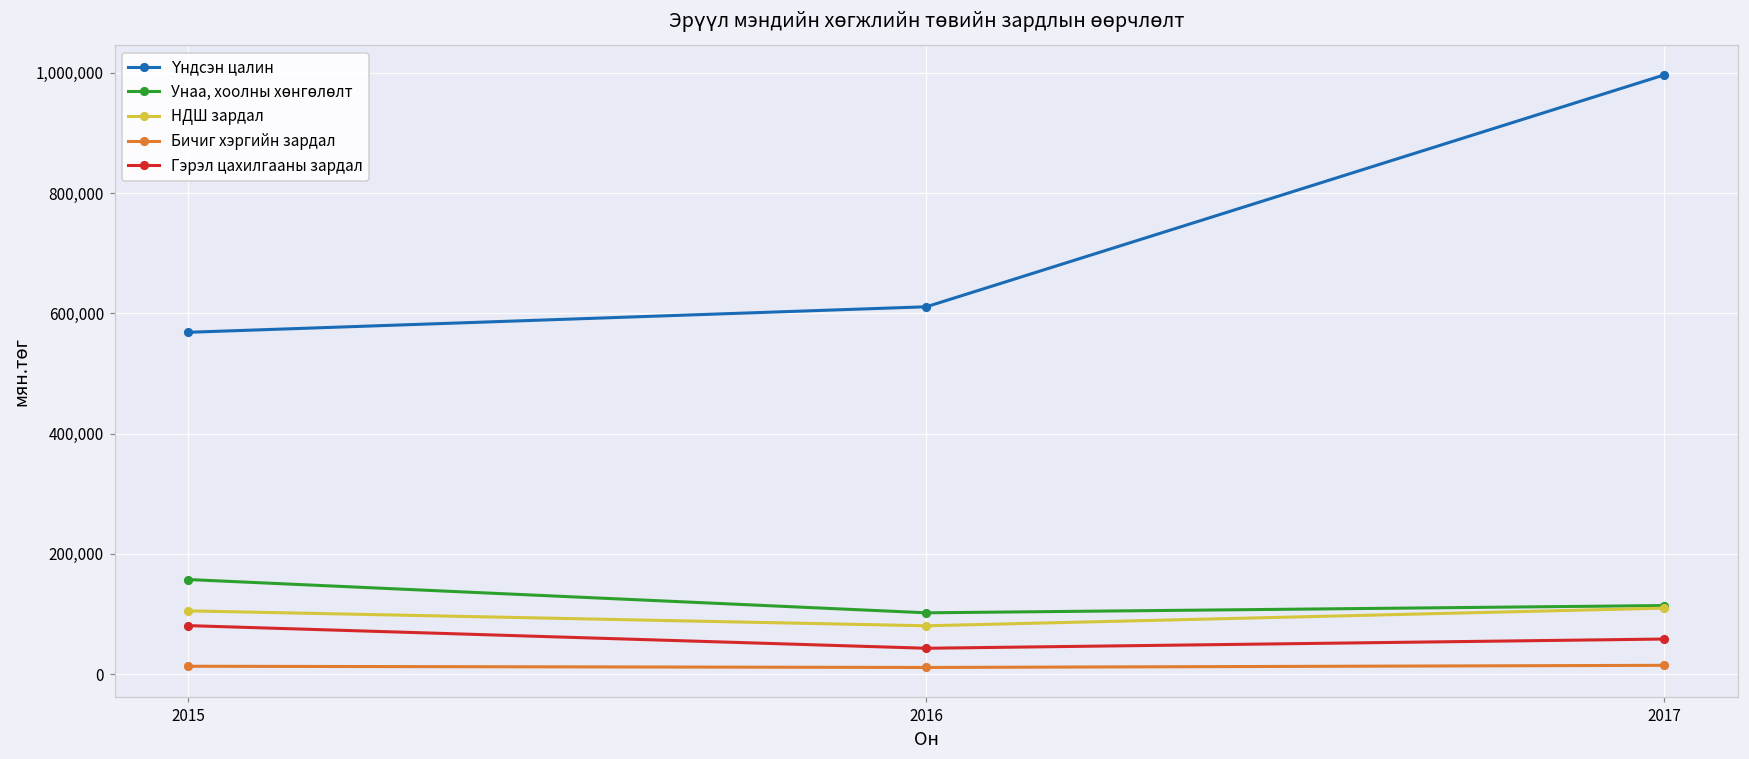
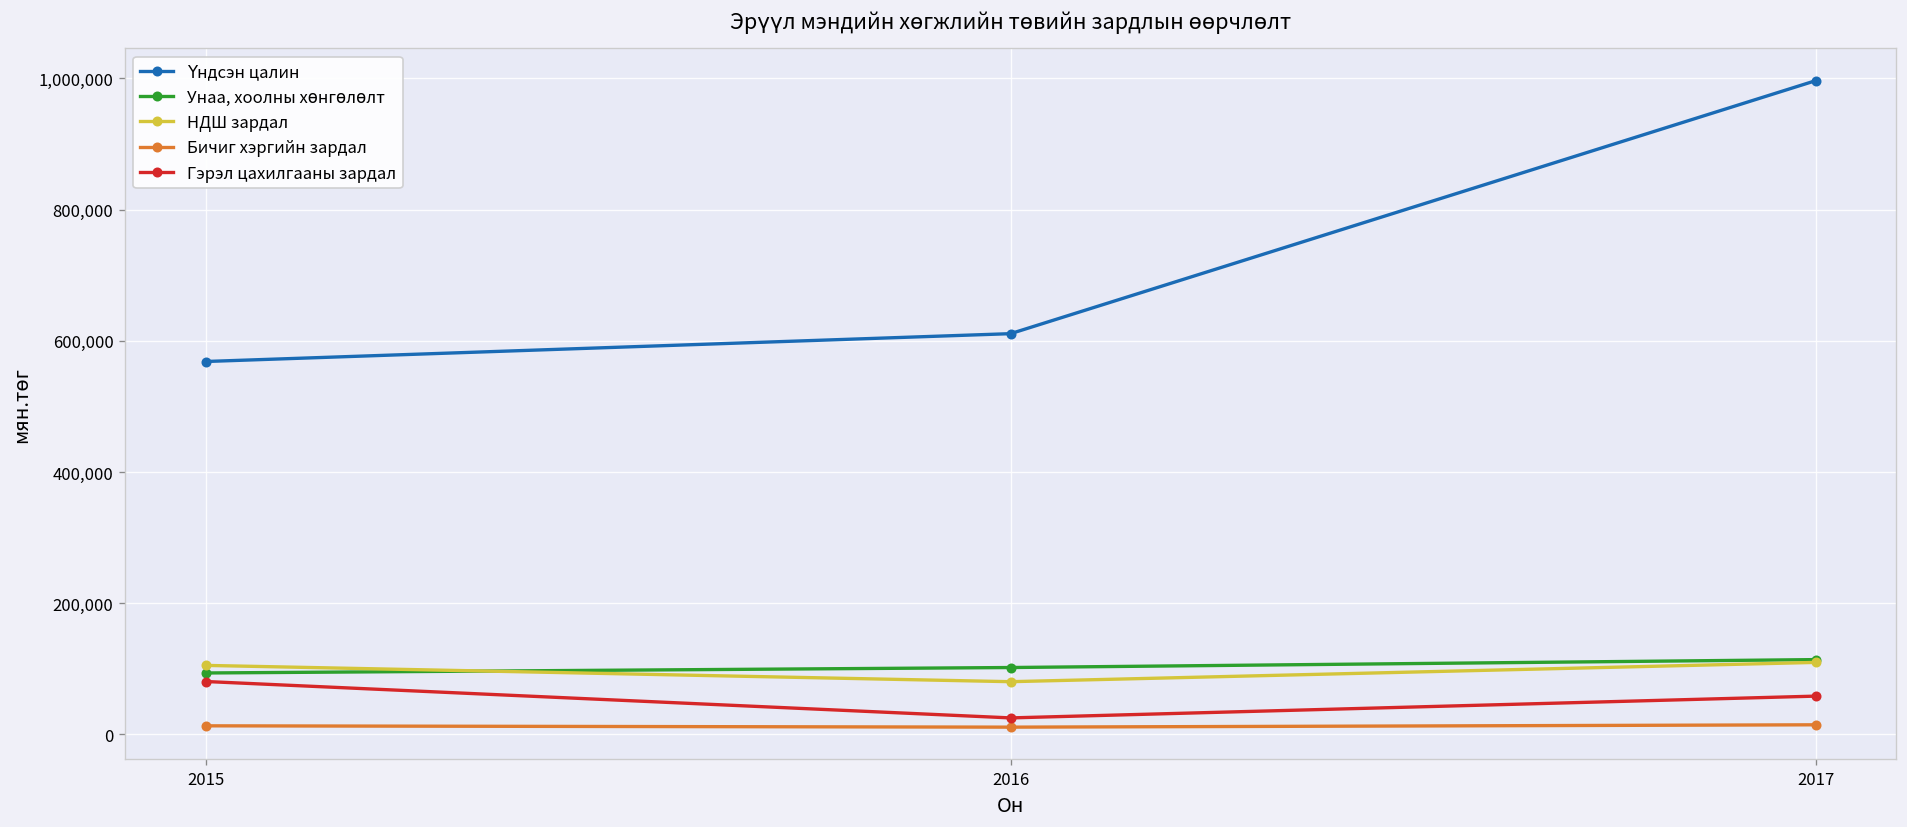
  {
    "Үндсэн цалин": {
      "2015": "570,000",
      "2016": "610,000",
      "2017": "1,000,000"
    },
    "Унаа, хоолны хөнгөлөлт": {
-     "2015": "160,000",
+     "2015": "90,000",
      "2016": "100,000"
    },
    "НДШ зардал": {
      "2015": "110,000",
      "2016": "80,000"
    },
    "Бичиг хэргийн зардал": {
      "2015": "10,000",
      "2016": "10,000",
      "2017": "10,000"
    },
    "Гэрэл цахилгааны зардал": {
      "2015": "80,000",
-     "2016": "40,000",
+     "2016": "30,000",
      "2017": "60,000"
    }
  }
